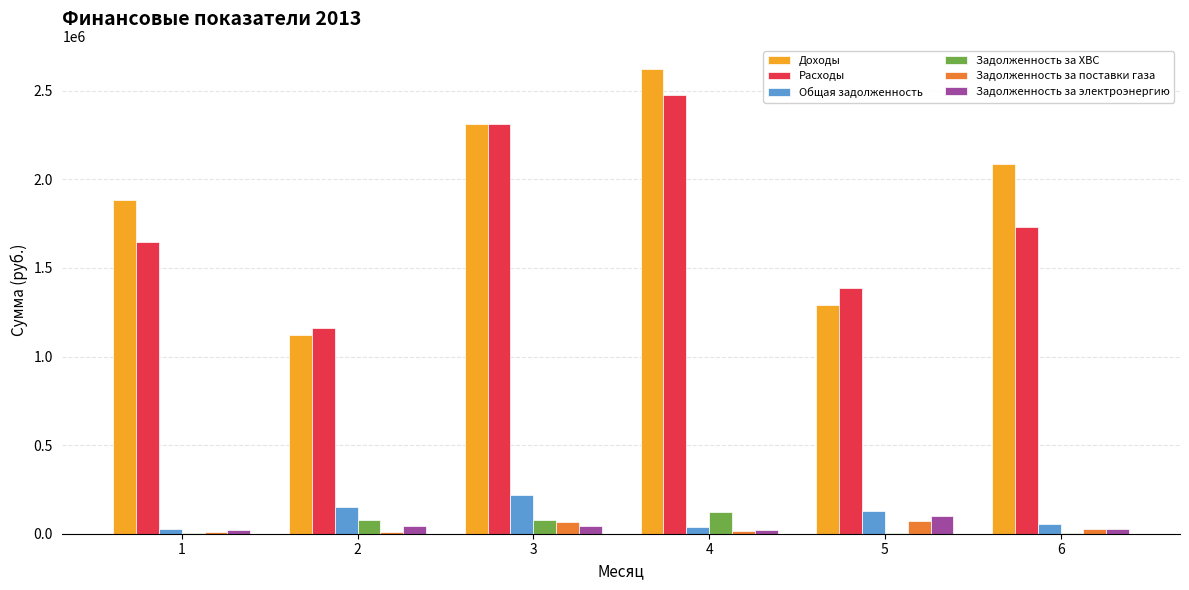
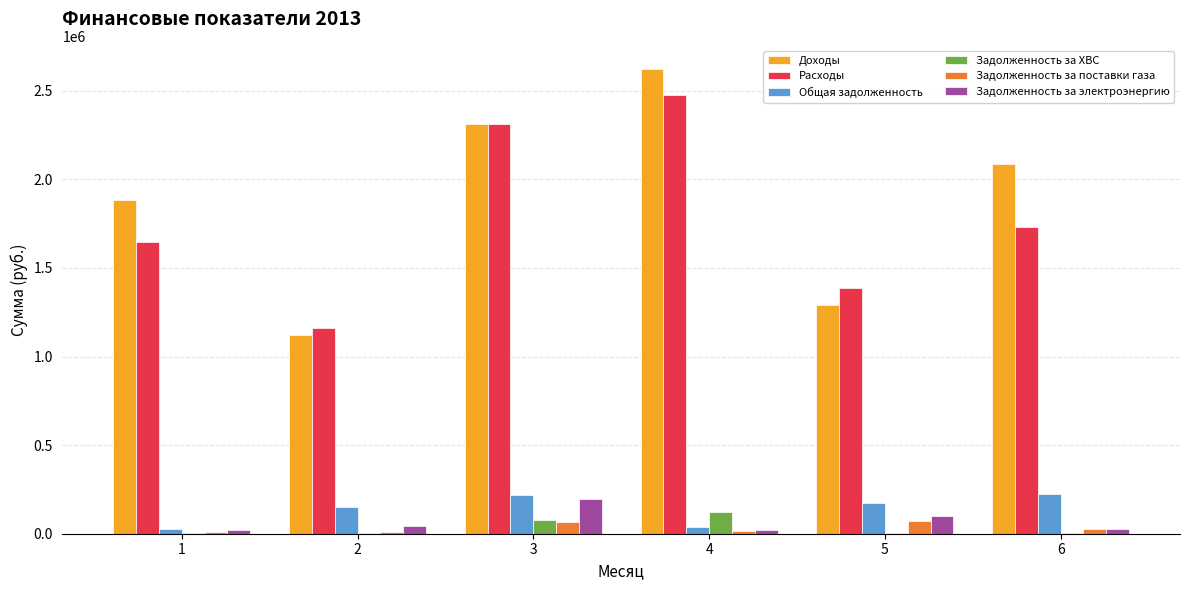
  {
    "Расходы": {
      "1": 1650000,
      "2": 1160000,
      "3": 2310000,
      "4": 2470000,
      "5": 1390000,
      "6": 1730000
    },
    "Общая задолженность": {
      "1": 30000,
      "2": 150000,
      "3": 220000,
      "4": 40000,
-     "5": 130000,
-     "6": 60000
+     "5": 180000,
+     "6": 220000
    },
    "Задолженность за ХВС": {
-     "2": 80000,
+     "2": 0,
      "3": 80000,
      "4": 120000
    },
    "Задолженность за электроэнергию": {
      "1": 20000,
      "2": 40000,
-     "3": 50000,
+     "3": 190000,
      "4": 20000,
      "5": 100000,
      "6": 30000
    }
  }
